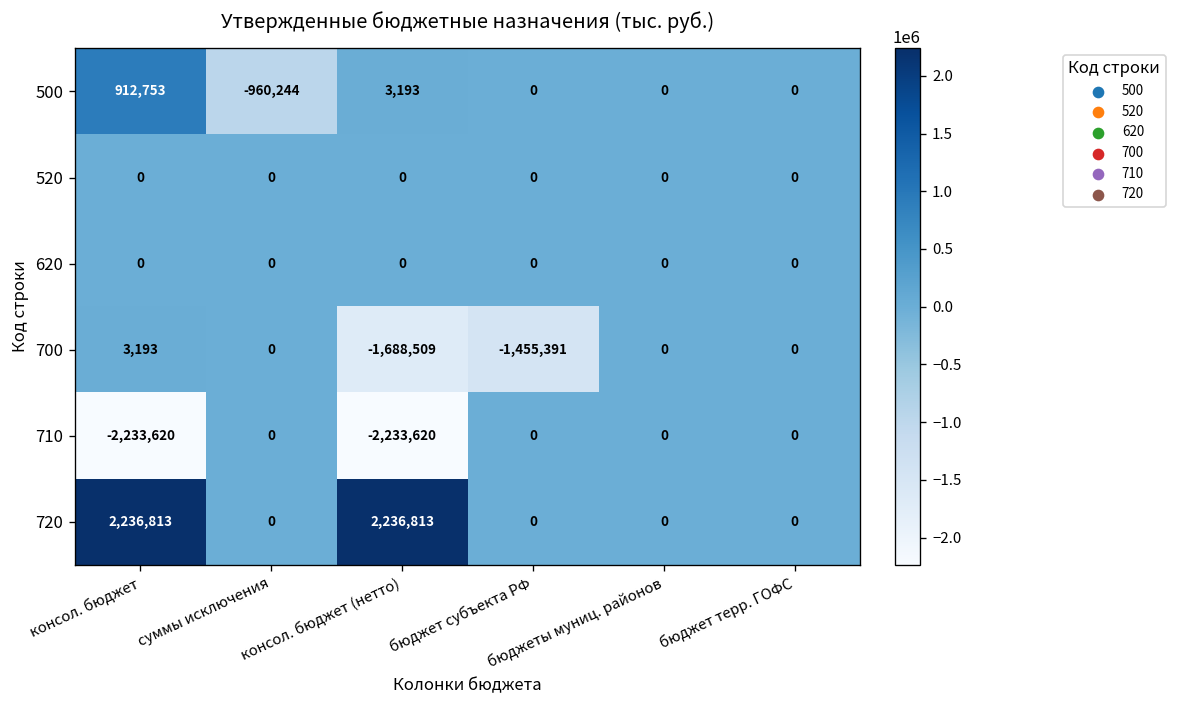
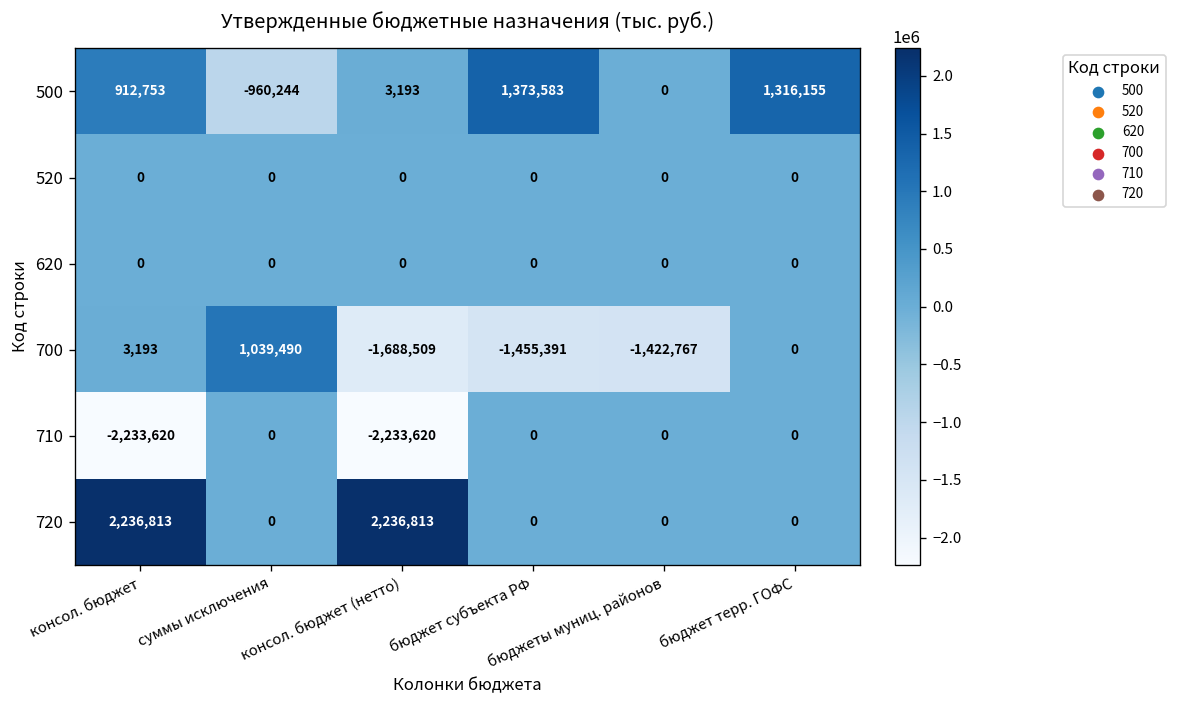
  {
    "500": {
      "консол. бюджет": "912,753",
      "суммы исключения": "-960,244",
      "консол. бюджет (нетто)": "3,193",
-     "бюджет субъекта РФ": "0",
+     "бюджет субъекта РФ": "1,373,583",
      "бюджеты муниц. районов": "0",
-     "бюджет терр. ГОФС": "0"
+     "бюджет терр. ГОФС": "1,316,155"
    },
    "520": {
      "консол. бюджет": "0",
      "суммы исключения": "0",
      "консол. бюджет (нетто)": "0",
      "бюджет субъекта РФ": "0",
      "бюджеты муниц. районов": "0",
      "бюджет терр. ГОФС": "0"
    },
    "620": {
      "консол. бюджет": "0",
      "суммы исключения": "0",
      "консол. бюджет (нетто)": "0",
      "бюджет субъекта РФ": "0",
      "бюджеты муниц. районов": "0",
      "бюджет терр. ГОФС": "0"
    },
    "700": {
      "консол. бюджет": "3,193",
-     "суммы исключения": "0",
+     "суммы исключения": "1,039,490",
      "консол. бюджет (нетто)": "-1,688,509",
      "бюджет субъекта РФ": "-1,455,391",
-     "бюджеты муниц. районов": "0",
+     "бюджеты муниц. районов": "-1,422,767",
      "бюджет терр. ГОФС": "0"
    },
    "710": {
      "консол. бюджет": "-2,233,620",
      "суммы исключения": "0",
      "консол. бюджет (нетто)": "-2,233,620",
      "бюджет субъекта РФ": "0",
      "бюджеты муниц. районов": "0",
      "бюджет терр. ГОФС": "0"
    },
    "720": {
      "консол. бюджет": "2,236,813",
      "суммы исключения": "0",
      "консол. бюджет (нетто)": "2,236,813",
      "бюджет субъекта РФ": "0",
      "бюджеты муниц. районов": "0",
      "бюджет терр. ГОФС": "0"
    }
  }
